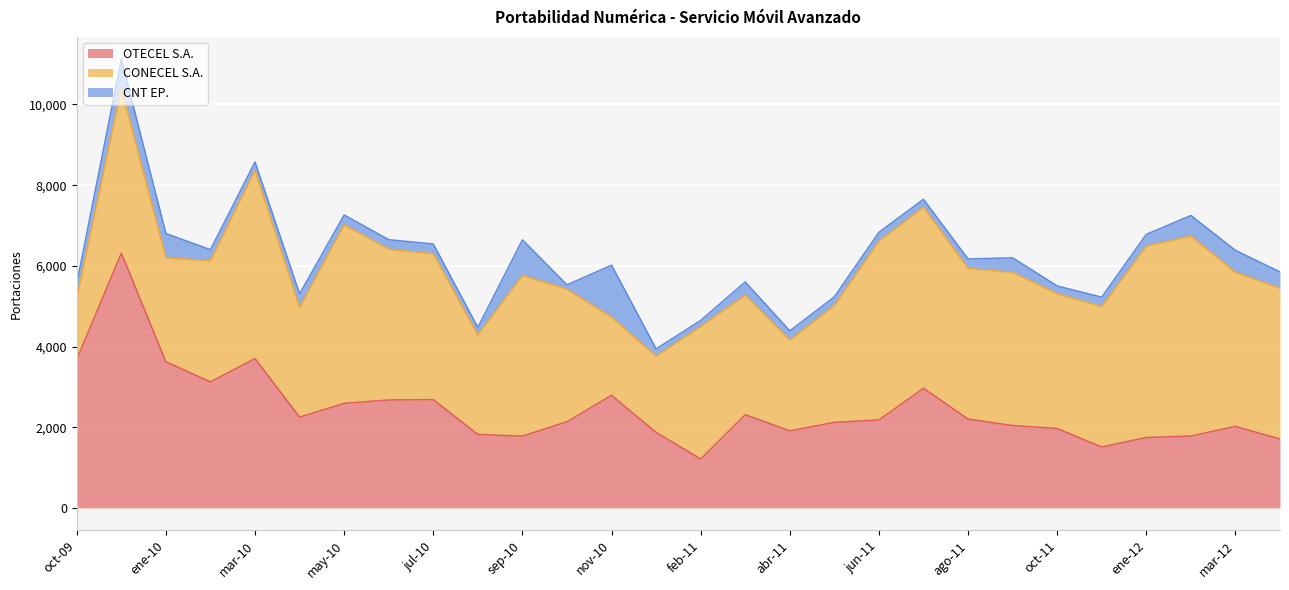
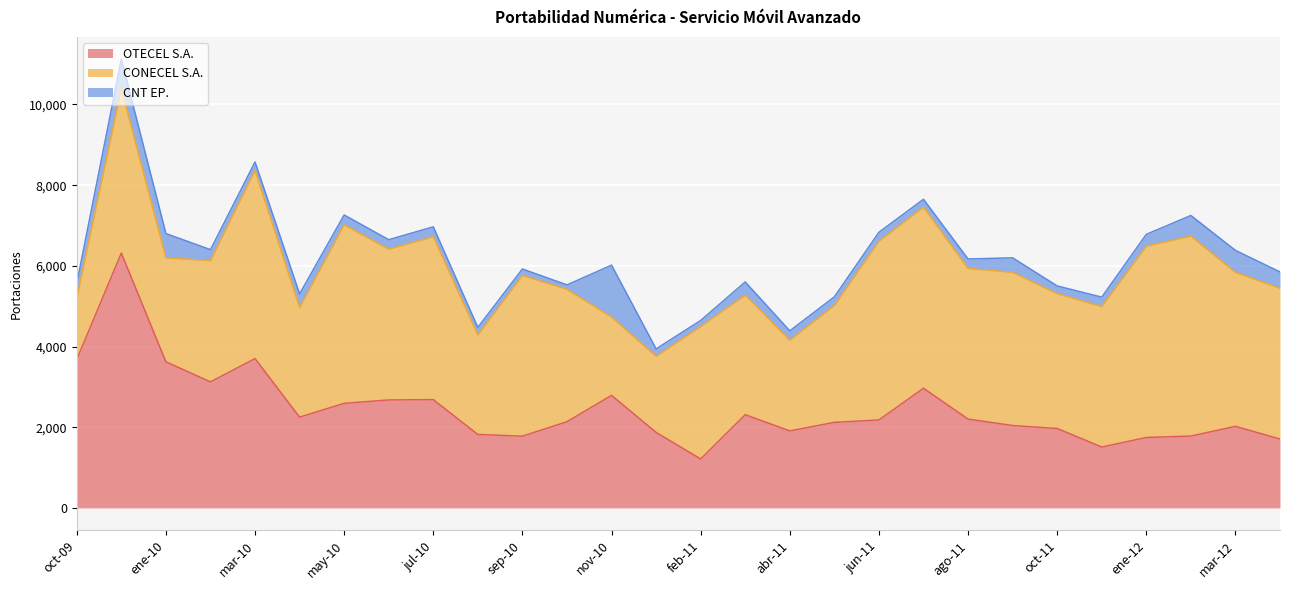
  {
    "OTECEL S.A.": {
      "oct-09": "3,700",
      "ene-10": "3,600",
      "mar-10": "3,700",
      "may-10": "2,600",
      "jul-10": "2,700",
      "sep-10": "1,800",
      "nov-10": "2,800",
      "feb-11": "1,200",
      "abr-11": "1,900",
      "jun-11": "2,200",
      "ago-11": "2,200",
      "oct-11": "2,000",
      "ene-12": "1,700",
      "mar-12": "2,000"
    },
    "CONECEL S.A.": {
      "oct-09": "1,500",
      "ene-10": "2,600",
      "mar-10": "4,700",
      "may-10": "4,400",
-     "jul-10": "3,600",
+     "jul-10": "4,000",
      "sep-10": "4,000",
      "nov-10": "1,900",
      "feb-11": "3,300",
      "abr-11": "2,200",
      "jun-11": "4,400",
      "ago-11": "3,700",
      "oct-11": "3,300",
      "ene-12": "4,700",
      "mar-12": "3,800"
    },
    "CNT EP.": {
      "oct-09": "400",
      "ene-10": "600",
      "mar-10": "200",
      "may-10": "200",
      "jul-10": "200",
-     "sep-10": "900",
+     "sep-10": "200",
      "nov-10": "1,300",
      "feb-11": "100",
      "abr-11": "200",
      "jun-11": "200",
      "ago-11": "200",
      "oct-11": "200",
      "ene-12": "300",
      "mar-12": "500"
    }
  }
